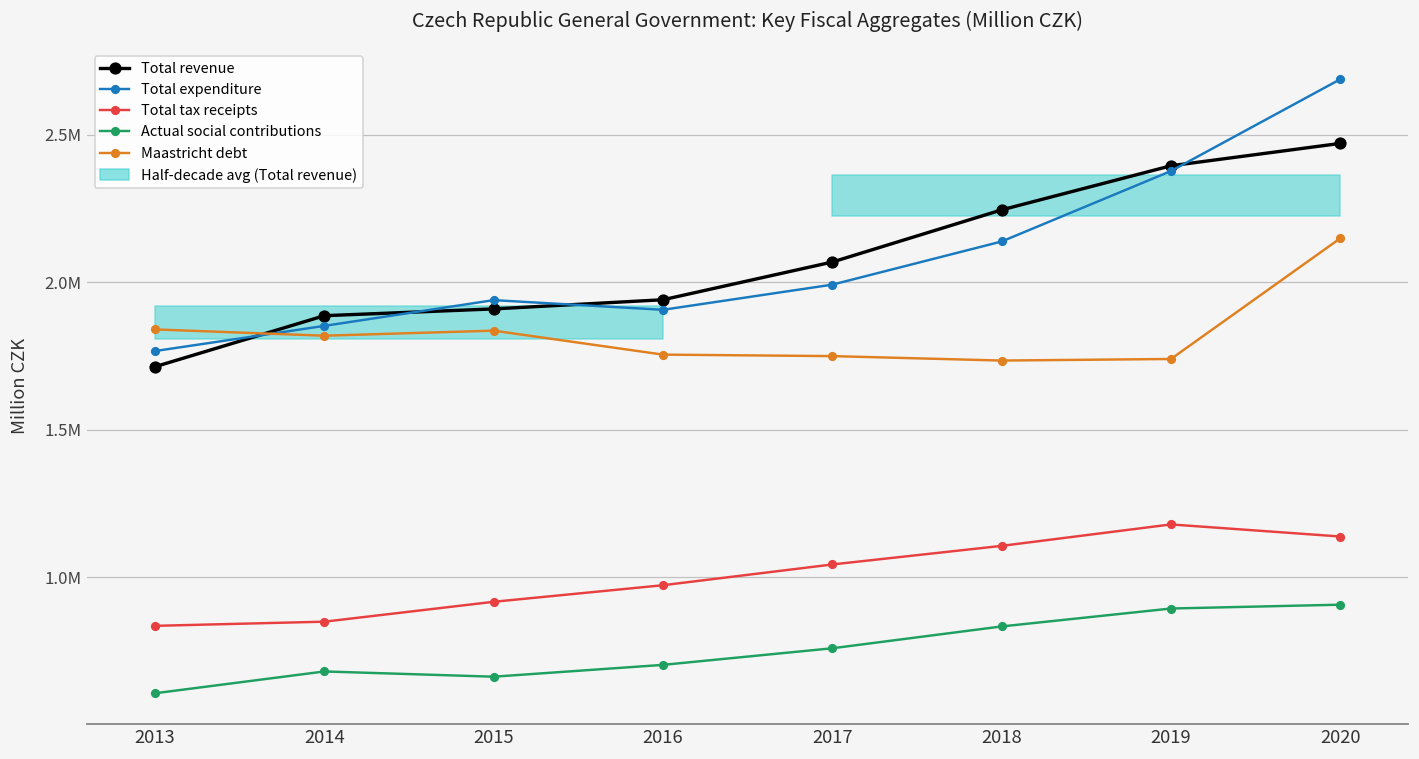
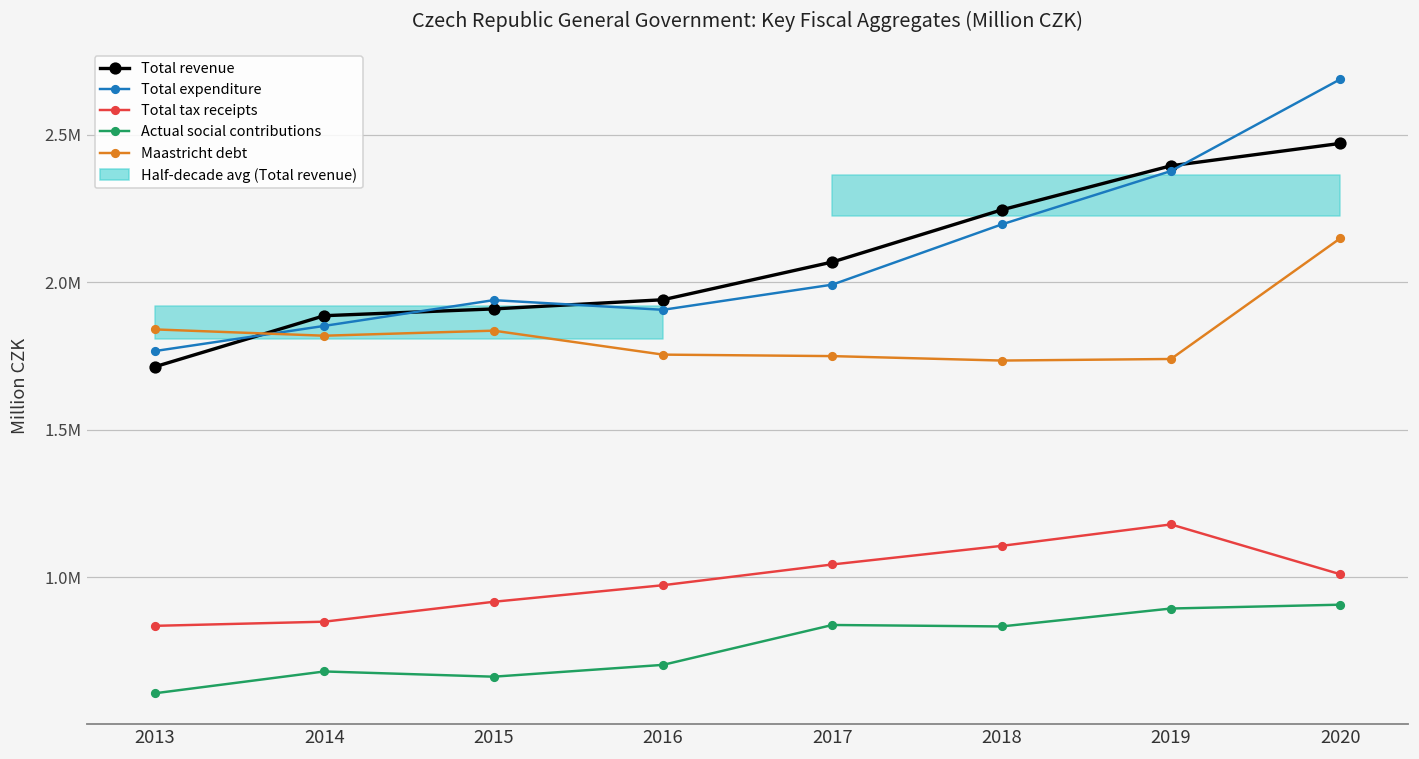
  {
    "Total revenue": {
      "2013": 1710000,
      "2014": 1890000,
      "2015": 1910000,
      "2016": 1940000,
      "2017": 2070000,
      "2018": 2250000,
      "2019": 2400000,
      "2020": 2470000
    },
    "Total expenditure": {
      "2013": 1770000,
      "2014": 1850000,
      "2015": 1940000,
      "2016": 1910000,
      "2017": 1990000,
-     "2018": 2140000,
+     "2018": 2200000,
      "2019": 2380000,
      "2020": 2690000
    },
    "Total tax receipts": {
      "2013": 830000,
      "2014": 850000,
      "2015": 920000,
      "2016": 970000,
      "2017": 1040000,
      "2018": 1110000,
      "2019": 1180000,
-     "2020": 1140000
+     "2020": 1010000
    },
    "Actual social contributions": {
      "2013": 610000,
      "2014": 680000,
      "2015": 660000,
      "2016": 700000,
-     "2017": 760000,
+     "2017": 840000,
      "2018": 830000,
      "2019": 890000,
      "2020": 910000
    },
    "Maastricht debt": {
      "2013": 1840000,
      "2014": 1820000,
      "2015": 1840000,
      "2016": 1750000,
      "2017": 1750000,
      "2018": 1730000,
      "2019": 1740000,
      "2020": 2150000
    }
  }
